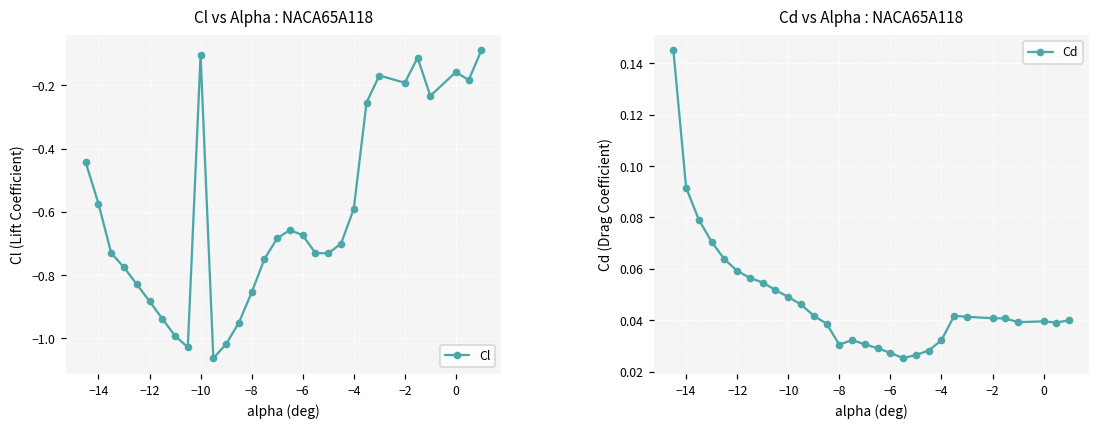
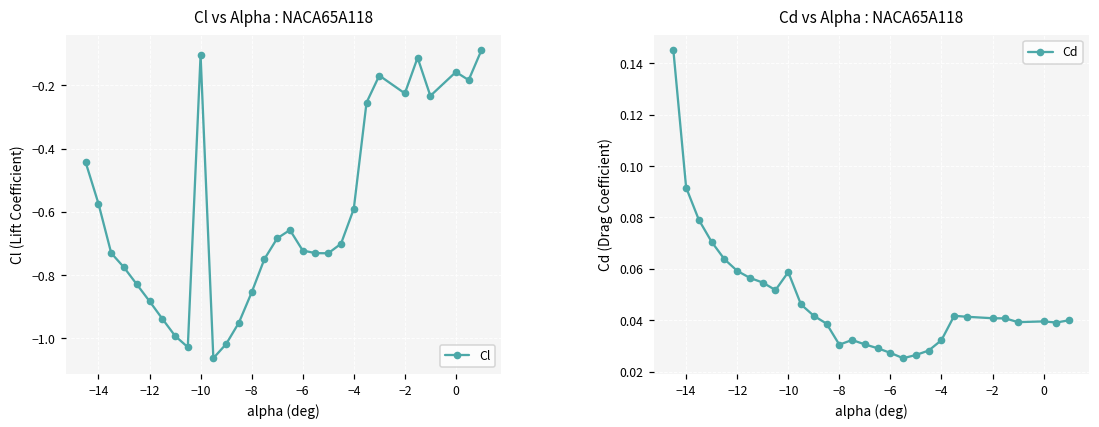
  {
    "Cl vs Alpha : NACA65A118": {
      "−14": -0.57,
      "−12": -0.88,
      "−10": -0.10,
      "−8": -0.86,
-     "−6": -0.67,
+     "−6": -0.72,
      "−4": -0.59,
-     "−2": -0.19,
+     "−2": -0.23,
      "0": -0.16
    },
    "Cd vs Alpha : NACA65A118": {
      "−14": 0.092,
      "−12": 0.059,
-     "−10": 0.049,
+     "−10": 0.059,
      "−8": 0.030,
      "−6": 0.027,
      "−4": 0.032,
      "−2": 0.041,
      "0": 0.040
    }
  }
